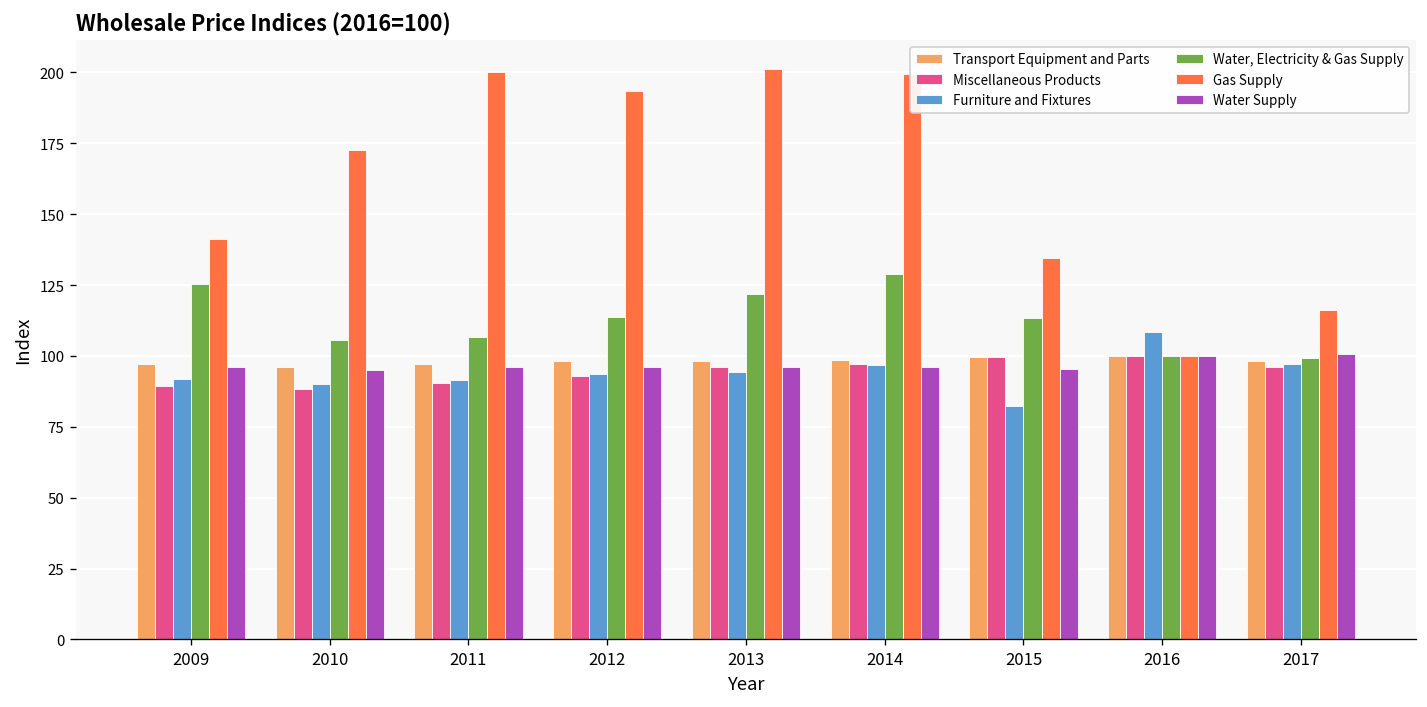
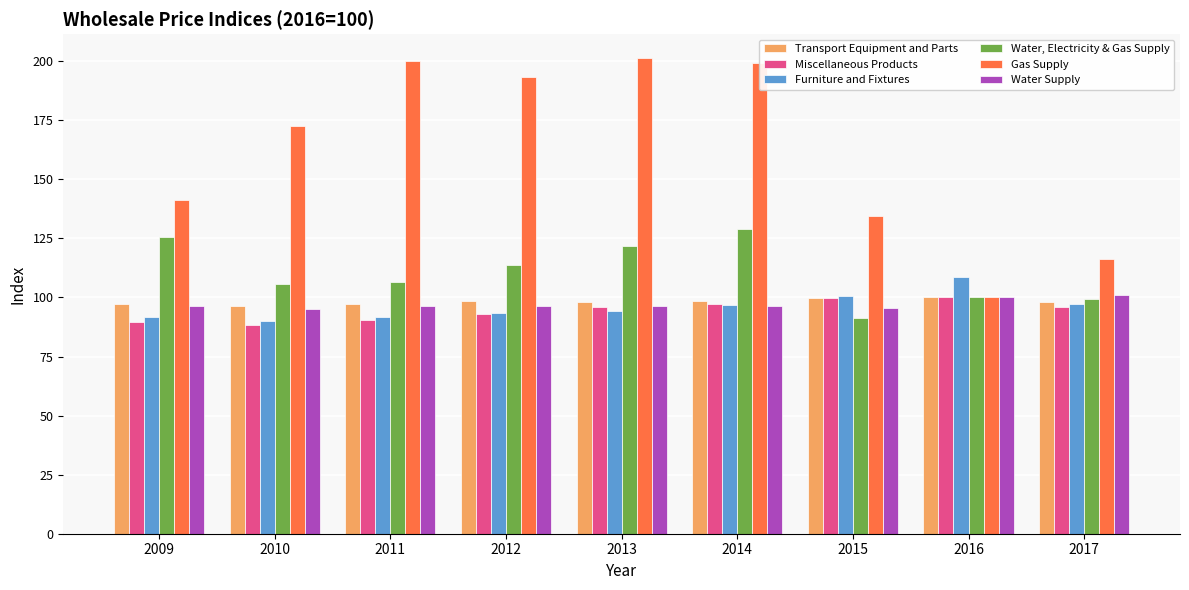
  {
    "Transport Equipment and Parts": {
      "2009": 97,
      "2010": 96,
      "2011": 97,
      "2012": 98,
      "2013": 98,
      "2014": 99,
      "2015": 100,
      "2016": 100,
      "2017": 98
    },
    "Miscellaneous Products": {
      "2009": 89,
      "2010": 88,
      "2011": 91,
      "2012": 93,
      "2013": 96,
      "2014": 97,
      "2015": 100,
      "2016": 100,
      "2017": 96
    },
    "Furniture and Fixtures": {
      "2009": 92,
      "2010": 90,
      "2011": 92,
      "2012": 93,
      "2013": 94,
      "2014": 97,
-     "2015": 82,
+     "2015": 100,
      "2016": 109,
      "2017": 97
    },
    "Water, Electricity & Gas Supply": {
      "2009": 125,
      "2010": 106,
      "2011": 107,
      "2012": 114,
      "2013": 122,
      "2014": 129,
-     "2015": 113,
+     "2015": 91,
      "2016": 100,
      "2017": 99
    },
    "Gas Supply": {
      "2009": 141,
      "2010": 173,
      "2011": 200,
      "2012": 193,
      "2013": 201,
      "2015": 135,
      "2016": 100,
      "2017": 116
    },
    "Water Supply": {
      "2009": 96,
      "2010": 95,
      "2011": 96,
      "2012": 96,
      "2013": 96,
      "2014": 96,
      "2015": 96,
      "2016": 100,
      "2017": 101
    }
  }
